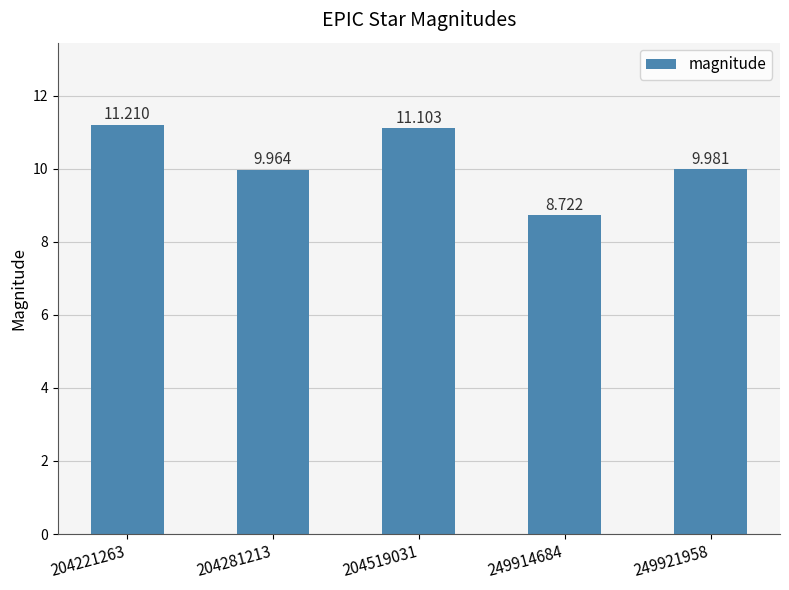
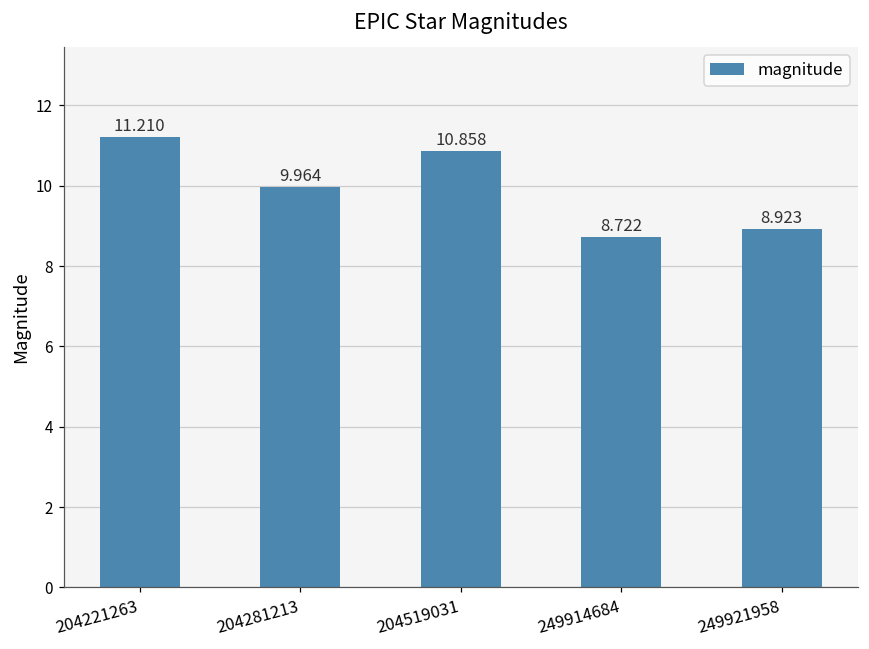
  {
    "204221263": 11.210,
    "204281213": 9.964,
-   "204519031": 11.103,
+   "204519031": 10.858,
    "249914684": 8.722,
-   "249921958": 9.981
+   "249921958": 8.923
  }
